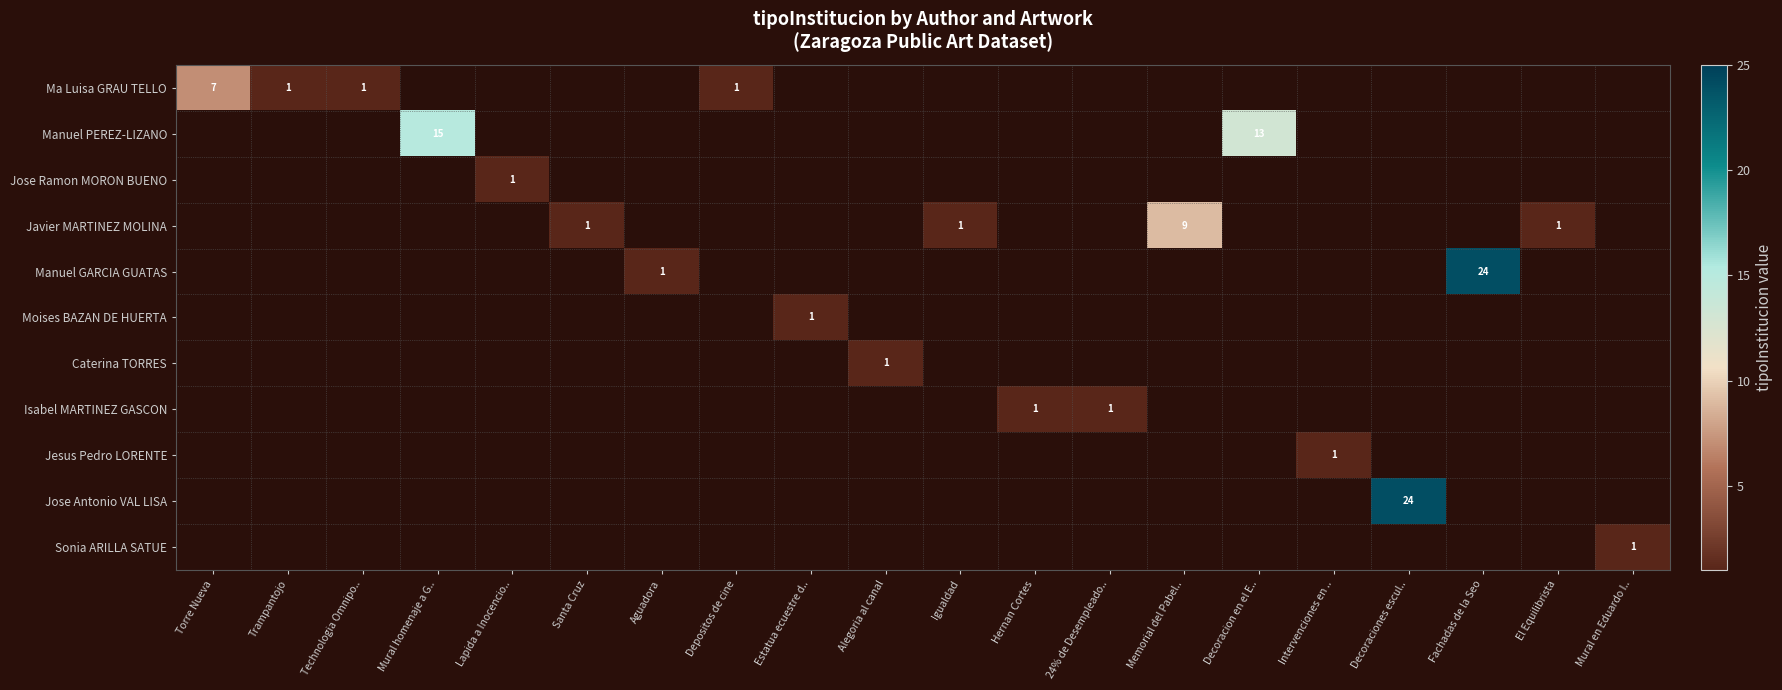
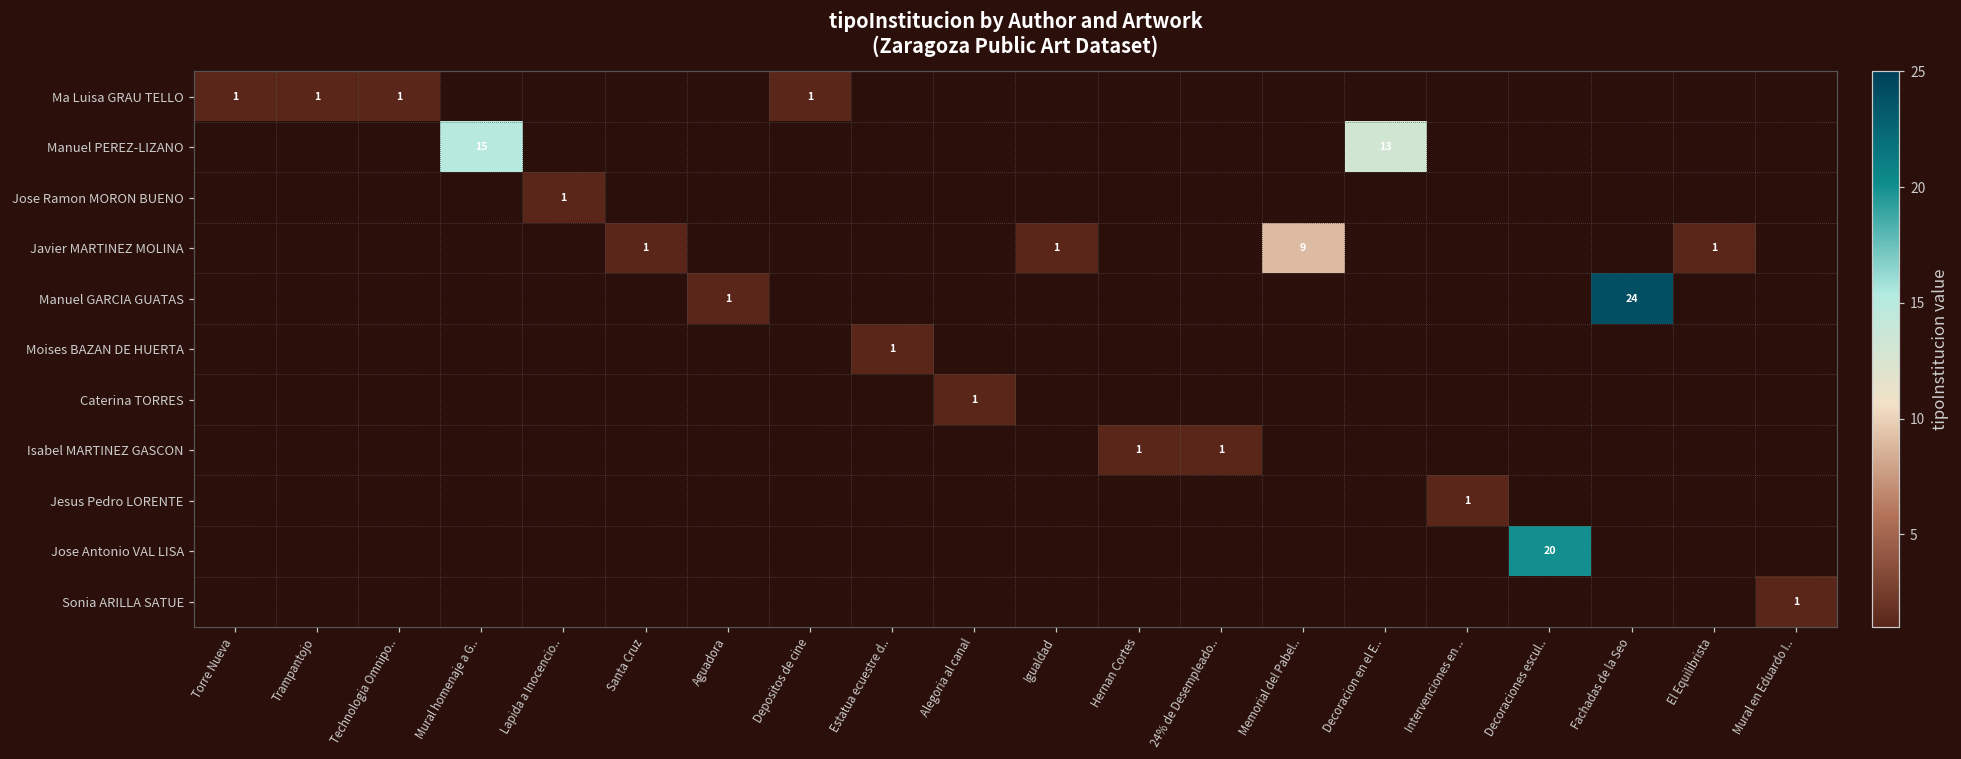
  {
    "Ma Luisa GRAU TELLO": {
-     "Torre Nueva": 7,
+     "Torre Nueva": 1,
      "Trampantojo": 1,
      "Technologia Omnipo..": 1,
      "Depositos de cine": 1
    },
    "Manuel PEREZ-LIZANO": {
      "Mural homenaje a G..": 15
    },
    "Jose Ramon MORON BUENO": {
      "Lapida a Inocencio..": 1
    },
    "Javier MARTINEZ MOLINA": {
      "Santa Cruz": 1,
      "Igualdad": 1,
      "Memorial del Pabel..": 9,
      "El Equilibrista": 1
    },
    "Manuel GARCIA GUATAS": {
      "Aguadora": 1,
      "Fachadas de la Seo": 24
    },
    "Moises BAZAN DE HUERTA": {
      "Estatua ecuestre d..": 1
    },
    "Caterina TORRES": {
      "Alegoria al canal": 1
    },
    "Isabel MARTINEZ GASCON": {
      "Hernan Cortes": 1,
      "24% de Desempleado..": 1
    },
    "Jesus Pedro LORENTE": {
      "Intervenciones en ..": 1
    },
    "Jose Antonio VAL LISA": {
-     "Decoraciones escul..": 24
+     "Decoraciones escul..": 20
    },
    "Sonia ARILLA SATUE": {
      "Mural en Eduardo I..": 1
    }
  }
